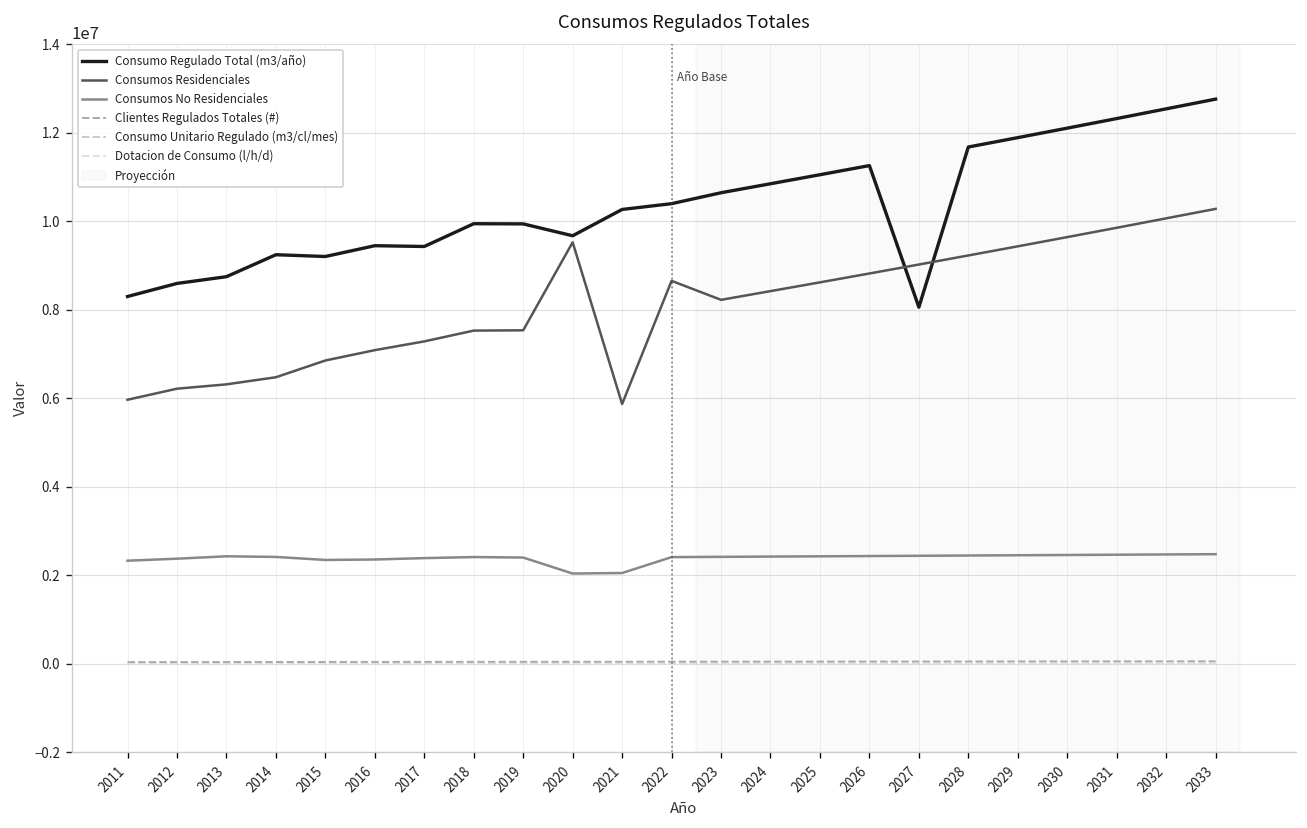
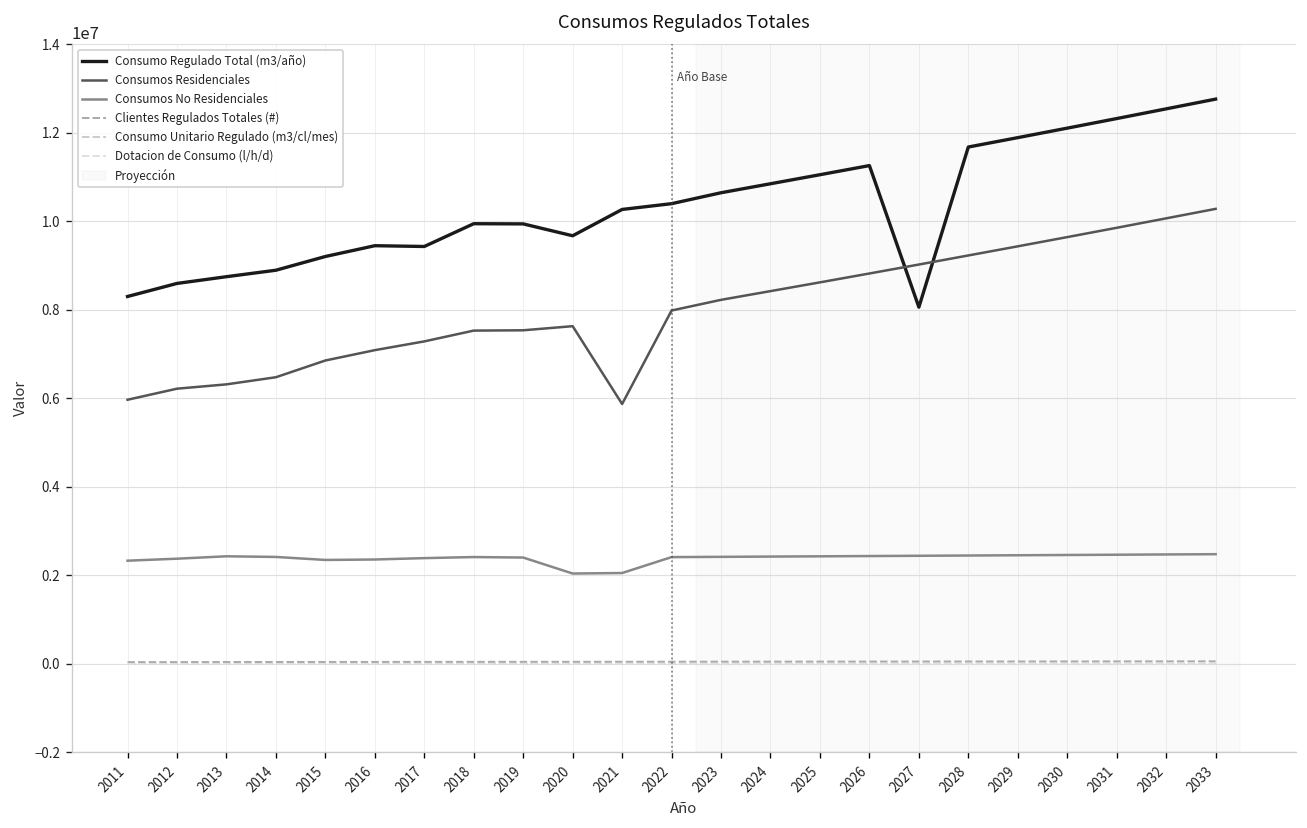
  {
    "Consumo Regulado Total (m3/año)": {
      "2011": 8300000,
      "2012": 8600000,
      "2013": 8700000,
-     "2014": 9200000,
+     "2014": 8900000,
      "2015": 9200000,
      "2016": 9400000,
      "2017": 9400000,
      "2018": 9900000,
      "2019": 9900000,
      "2020": 9700000,
      "2021": 10300000,
      "2022": 10400000,
      "2023": 10600000,
      "2024": 10800000,
      "2025": 11100000,
      "2026": 11300000,
      "2027": 8100000,
      "2028": 11700000,
      "2029": 11900000,
      "2030": 12100000,
      "2031": 12300000,
      "2032": 12500000,
      "2033": 12800000
    },
    "Consumos Residenciales": {
      "2011": 6000000,
      "2012": 6200000,
      "2013": 6300000,
      "2014": 6500000,
      "2015": 6900000,
      "2016": 7100000,
      "2017": 7300000,
      "2018": 7500000,
      "2019": 7500000,
-     "2020": 9500000,
+     "2020": 7600000,
      "2021": 5900000,
-     "2022": 8700000,
+     "2022": 8000000,
      "2023": 8200000,
      "2024": 8400000,
      "2025": 8600000,
      "2026": 8800000,
      "2027": 9000000,
      "2028": 9200000,
      "2029": 9400000,
      "2030": 9600000,
      "2031": 9900000,
      "2032": 10100000,
      "2033": 10300000
    }
  }
